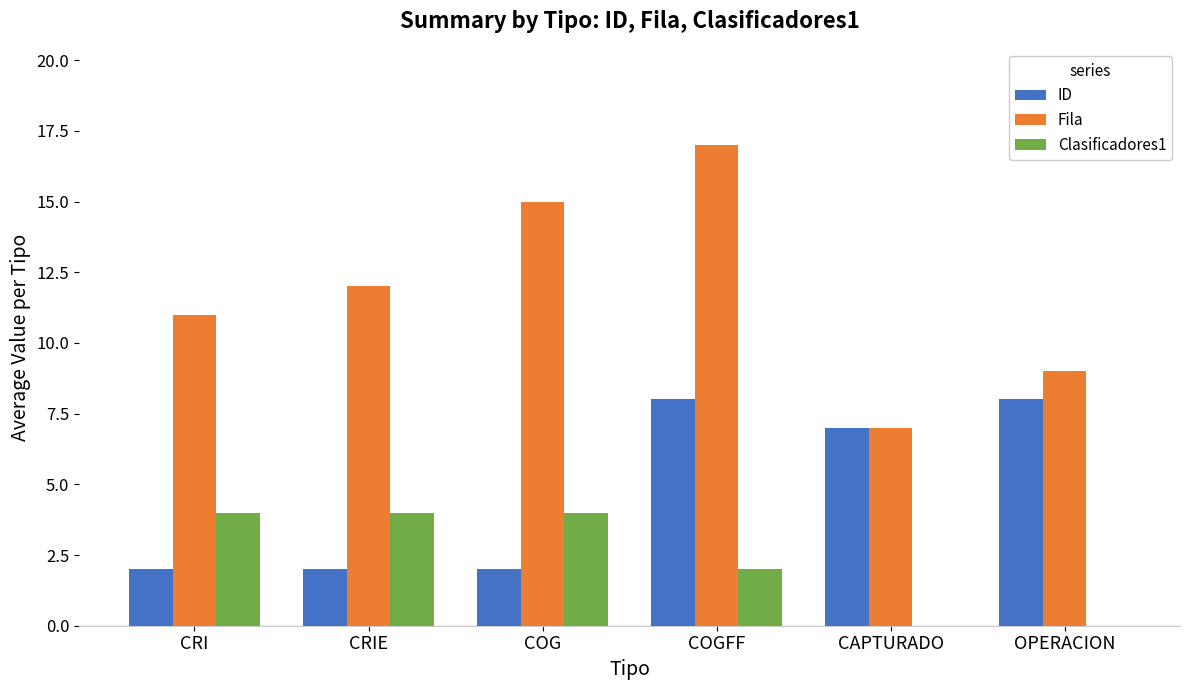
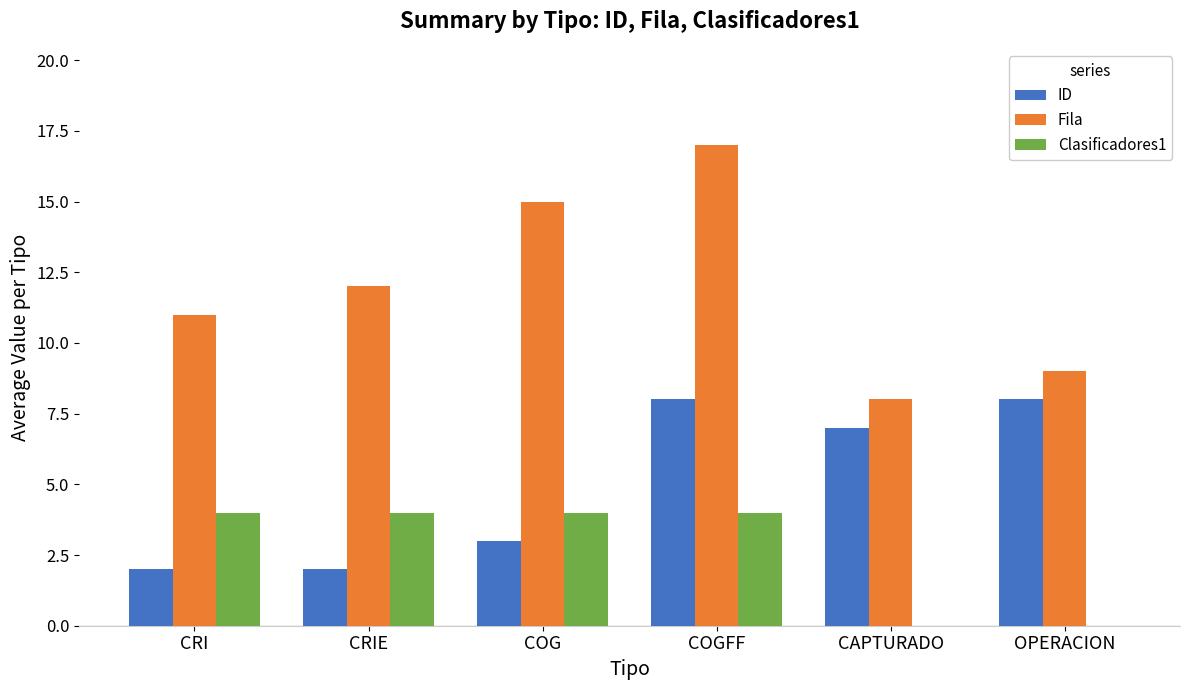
  {
    "ID": {
      "CRI": 2,
      "CRIE": 2,
-     "COG": 2,
+     "COG": 3,
      "COGFF": 8,
      "CAPTURADO": 7,
      "OPERACION": 8
    },
    "Fila": {
      "CRI": 11,
      "CRIE": 12,
      "COG": 15,
      "COGFF": 17,
-     "CAPTURADO": 7,
+     "CAPTURADO": 8,
      "OPERACION": 9
    },
    "Clasificadores1": {
      "CRI": 4,
      "CRIE": 4,
      "COG": 4,
-     "COGFF": 2,
+     "COGFF": 4,
      "CAPTURADO": 0,
      "OPERACION": 0
    }
  }
